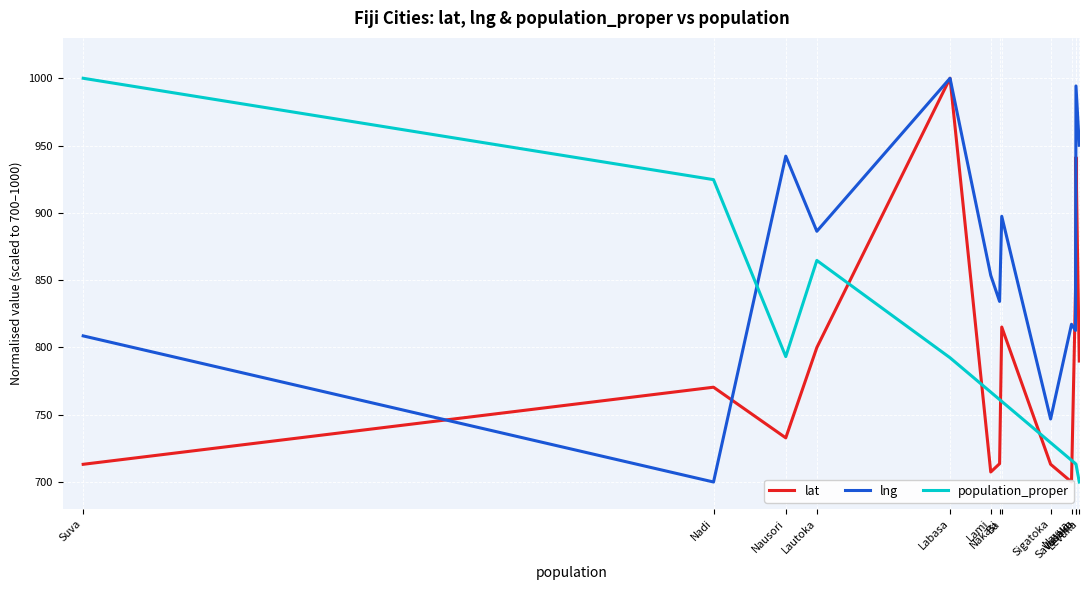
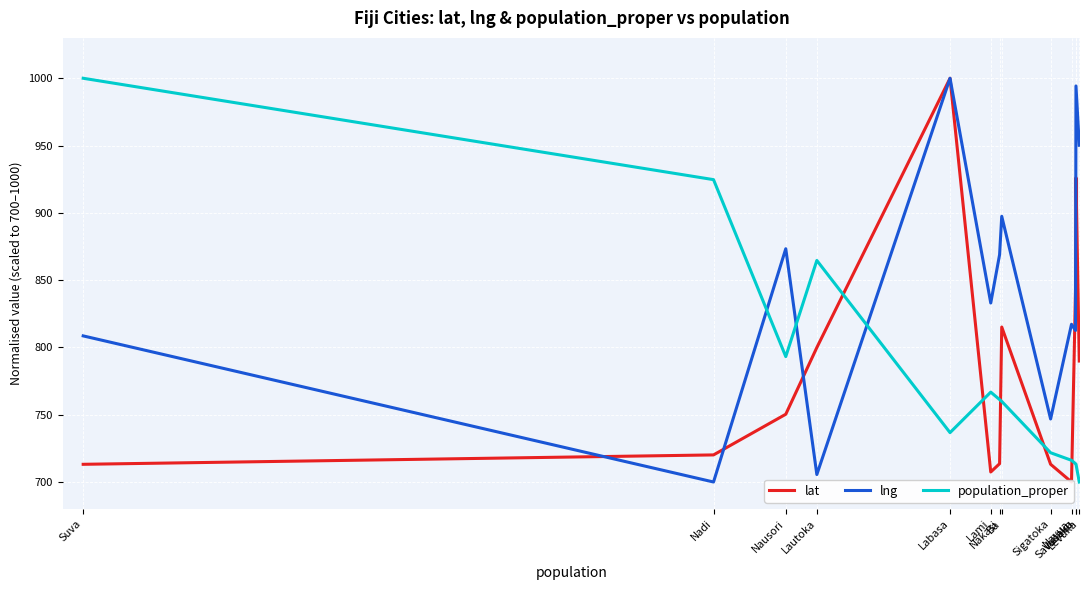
  {
    "lat": {
      "Suva": 713,
-     "Nadi": 770,
-     "Nausori": 733,
+     "Nadi": 720,
+     "Nausori": 750,
      "Lautoka": 800,
      "Lami": 707,
      "Nakasi": 714,
      "Ba": 815,
      "Sigatoka": 713,
      "Vaileka": 843,
-     "Savusavu": 941,
+     "Savusavu": 926,
      "Levuka": 790
    },
    "lng": {
      "Suva": 809,
      "Nadi": 700,
-     "Nausori": 942,
-     "Lautoka": 886,
-     "Lami": 854,
-     "Nakasi": 834,
+     "Nausori": 873,
+     "Lautoka": 706,
+     "Lami": 833,
+     "Nakasi": 869,
      "Ba": 897,
      "Sigatoka": 747,
      "Navua": 817,
      "Vaileka": 813,
      "Savusavu": 994,
      "Levuka": 950
    },
    "population_proper": {
      "Suva": 1000,
      "Nadi": 925,
      "Nausori": 793,
      "Lautoka": 865,
-     "Labasa": 792,
+     "Labasa": 737,
      "Lami": 767,
      "Nakasi": 761,
      "Ba": 760,
-     "Sigatoka": 729,
+     "Sigatoka": 722,
      "Navua": 716,
      "Vaileka": 714,
      "Savusavu": 713,
      "Levuka": 700
    }
  }
